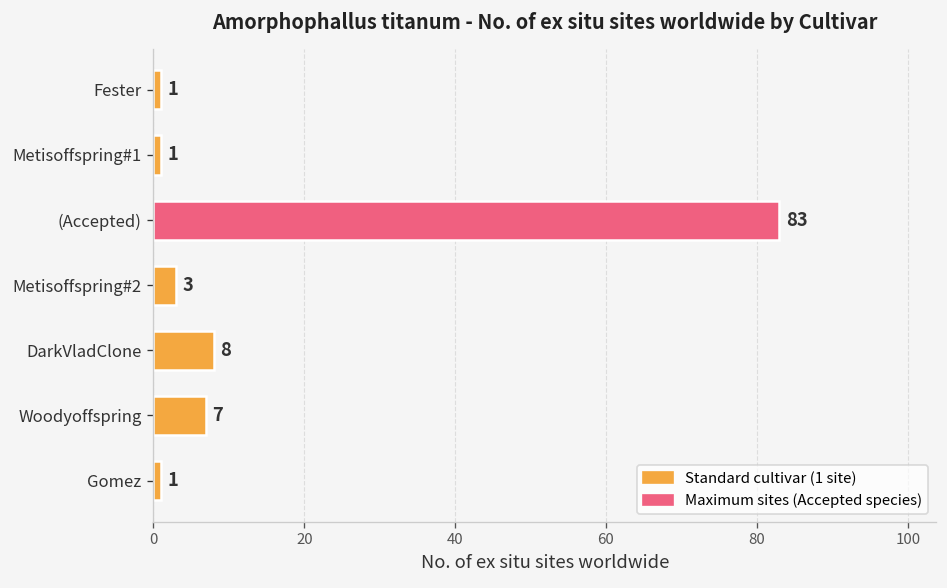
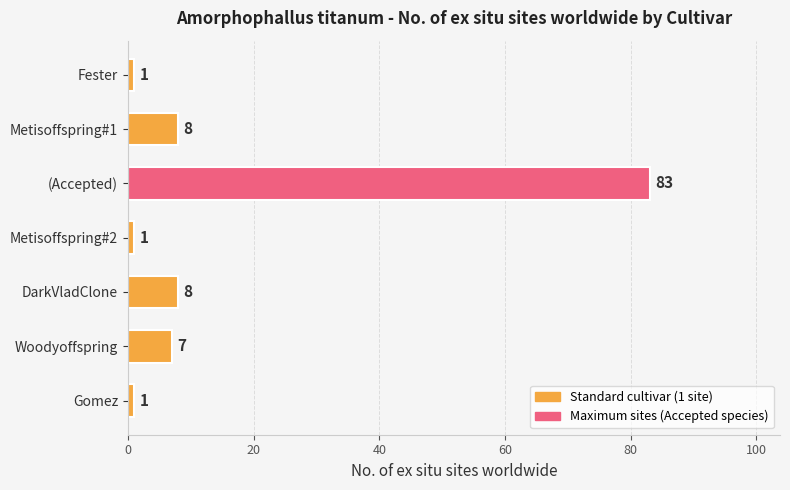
  {
    "Fester": 1,
-   "Metisoffspring#1": 1,
+   "Metisoffspring#1": 8,
    "(Accepted)": 83,
-   "Metisoffspring#2": 3,
+   "Metisoffspring#2": 1,
    "DarkVladClone": 8,
    "Woodyoffspring": 7,
    "Gomez": 1
  }
